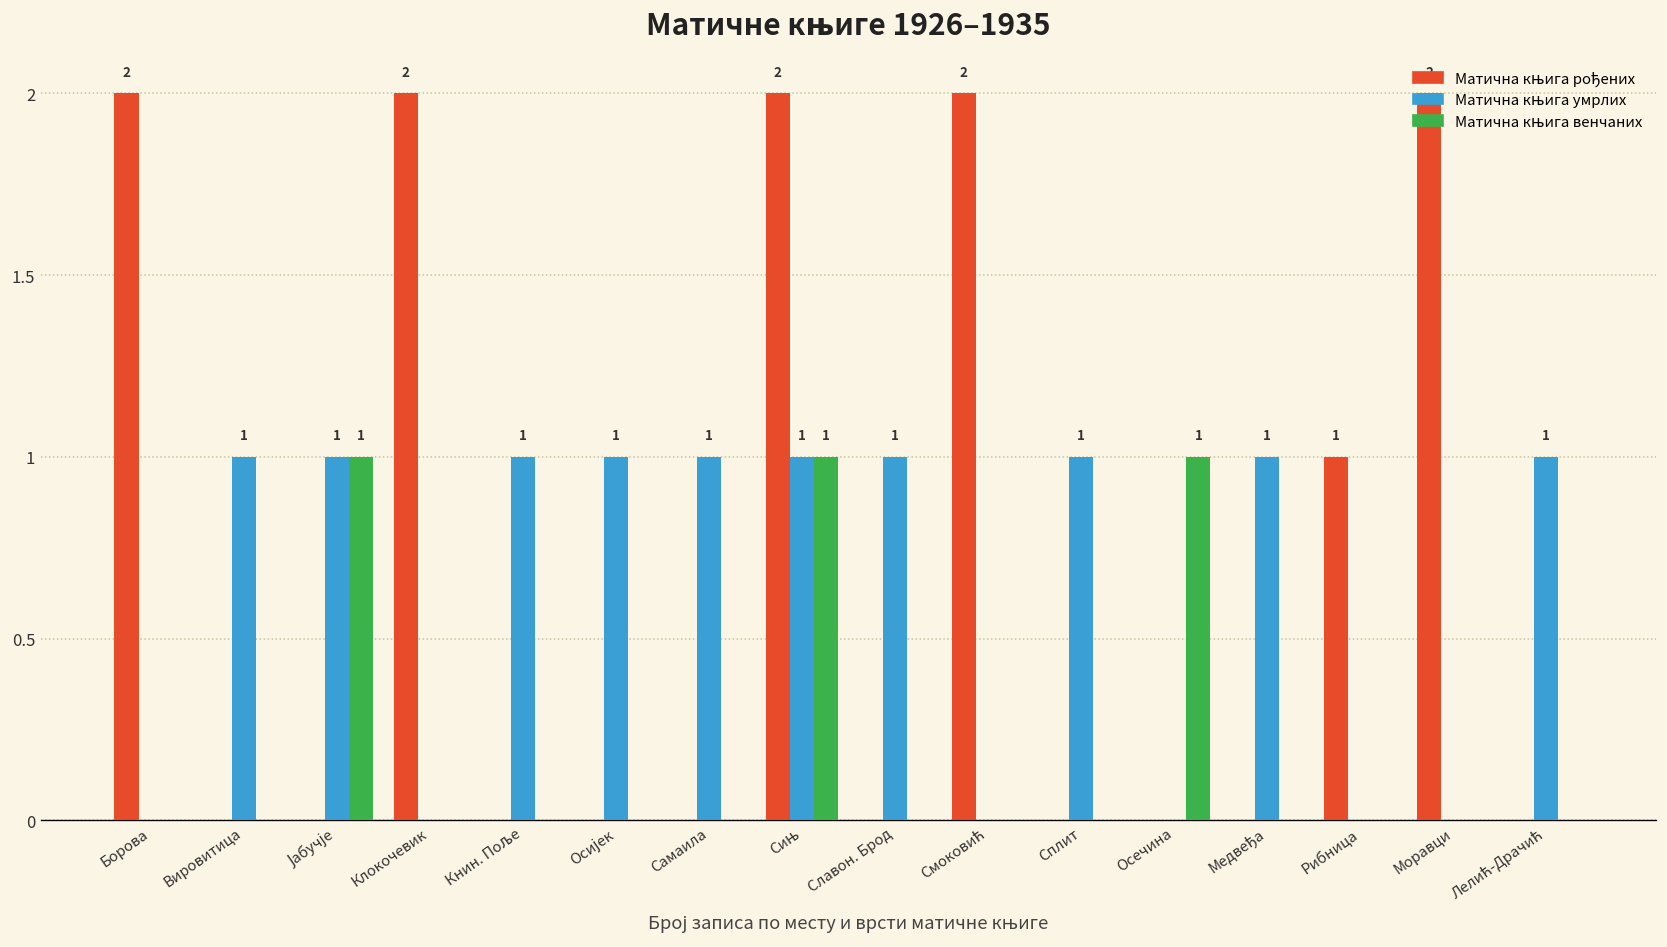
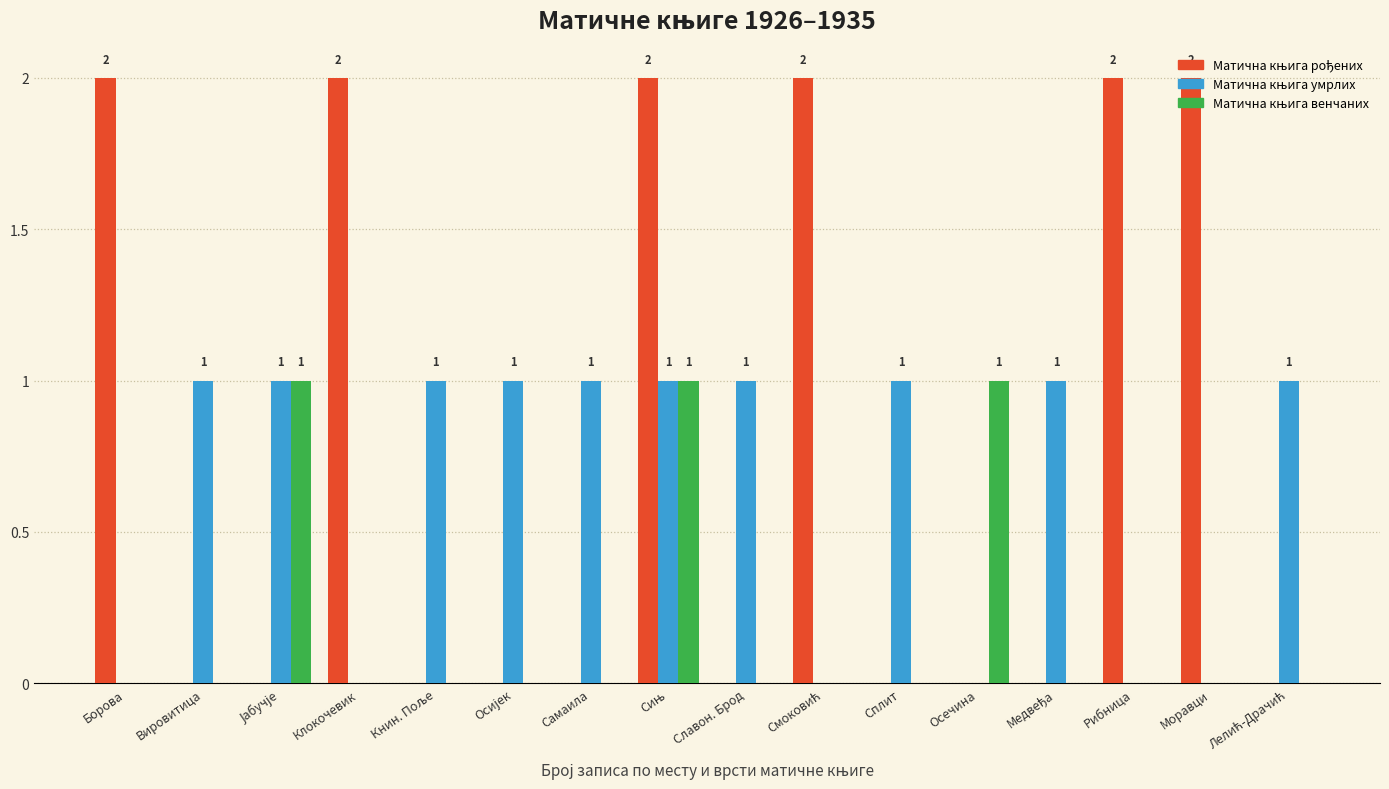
  {
    "Матична књига рођених": {
      "Борова": 2,
      "Клокочевик": 2,
      "Сињ": 2,
      "Смоковић": 2,
-     "Рибница": 1,
+     "Рибница": 2,
      "Моравци": 2
    },
    "Матична књига умрлих": {
      "Вировитица": 1,
      "Јабучје": 1,
      "Книн. Поље": 1,
      "Осијек": 1,
      "Самаила": 1,
      "Сињ": 1,
      "Славон. Брод": 1,
      "Сплит": 1,
      "Медвеђа": 1,
      "Лелић-Драчић": 1
    },
    "Матична књига венчаних": {
      "Јабучје": 1,
      "Сињ": 1,
      "Осечина": 1
    }
  }
